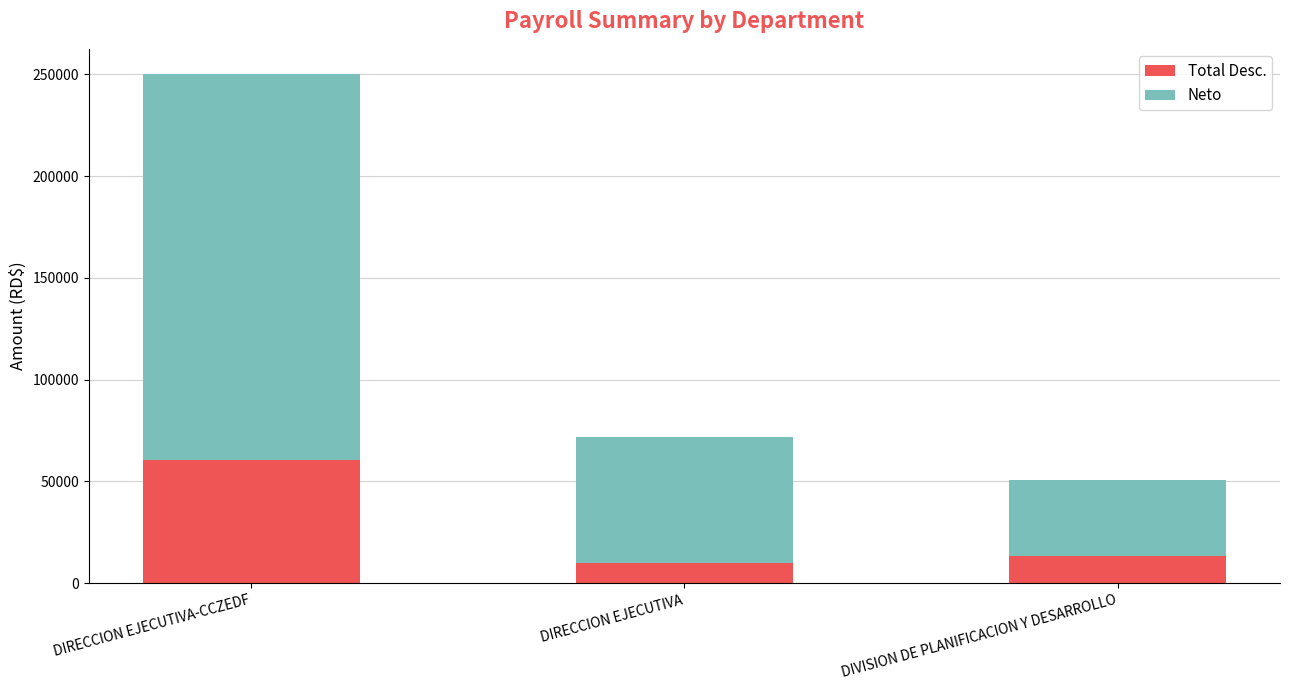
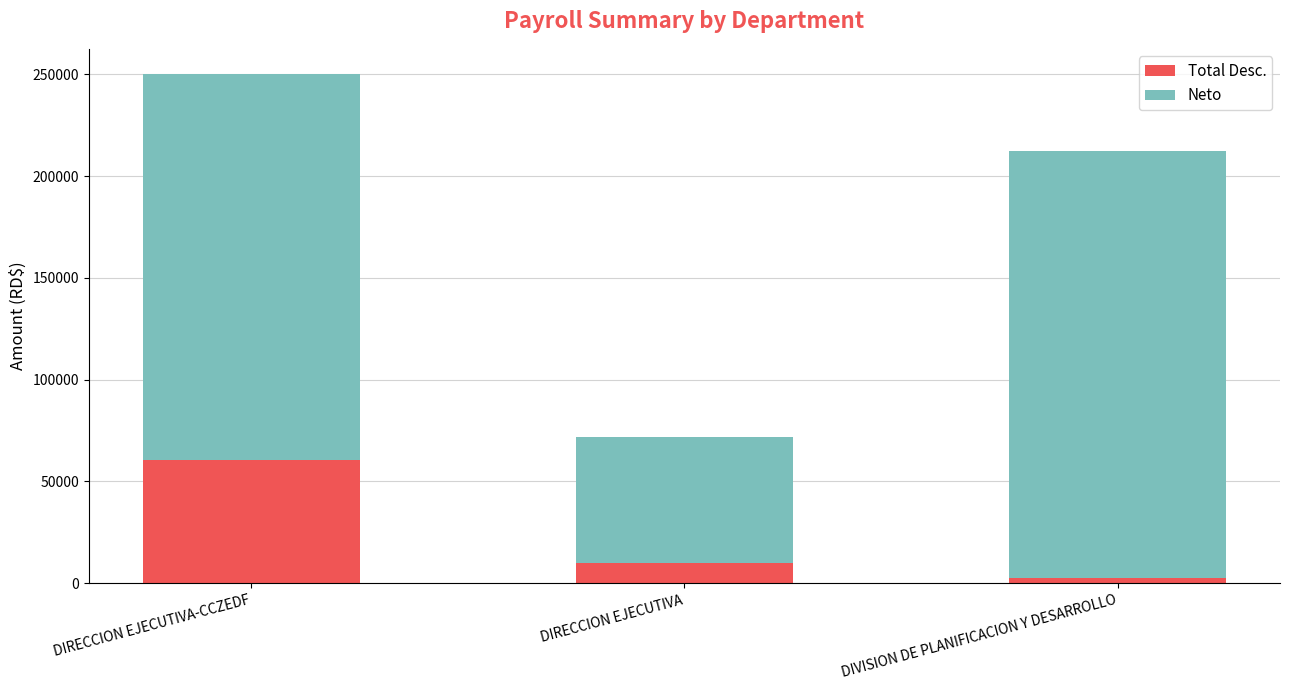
  {
    "Total Desc.": {
      "DIRECCION EJECUTIVA-CCZEDF": 61000,
      "DIRECCION EJECUTIVA": 10000,
-     "DIVISION DE PLANIFICACION Y DESARROLLO": 13000
+     "DIVISION DE PLANIFICACION Y DESARROLLO": 3000
    },
    "Neto": {
      "DIRECCION EJECUTIVA-CCZEDF": 189000,
      "DIRECCION EJECUTIVA": 62000,
-     "DIVISION DE PLANIFICACION Y DESARROLLO": 37000
+     "DIVISION DE PLANIFICACION Y DESARROLLO": 209000
    }
  }
